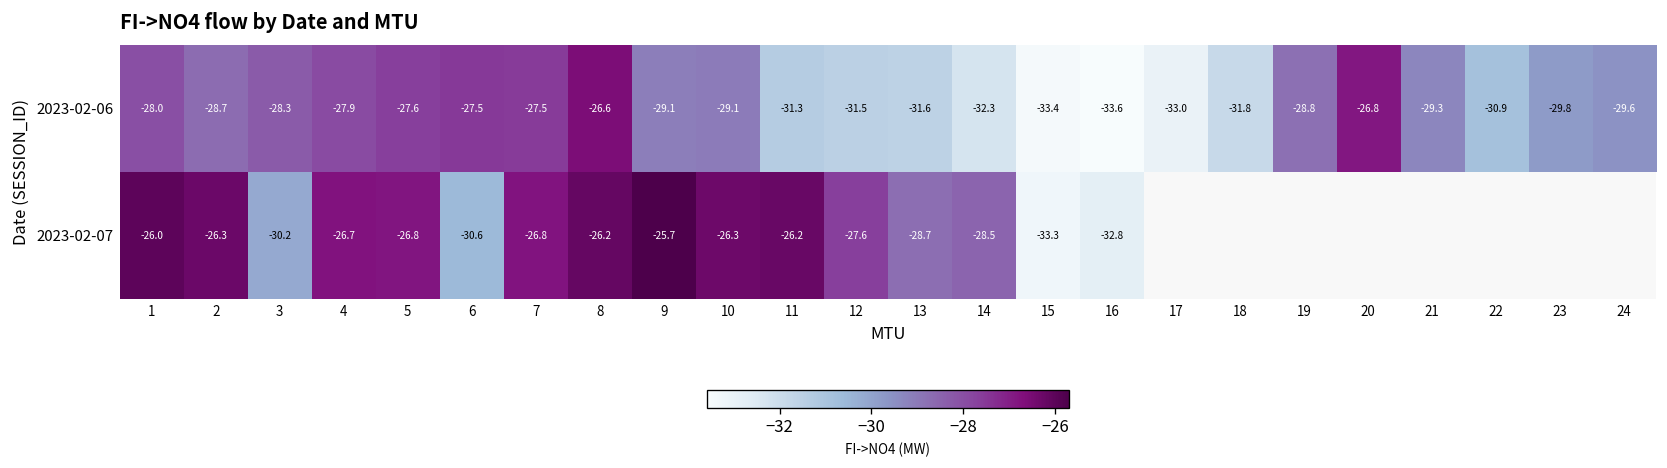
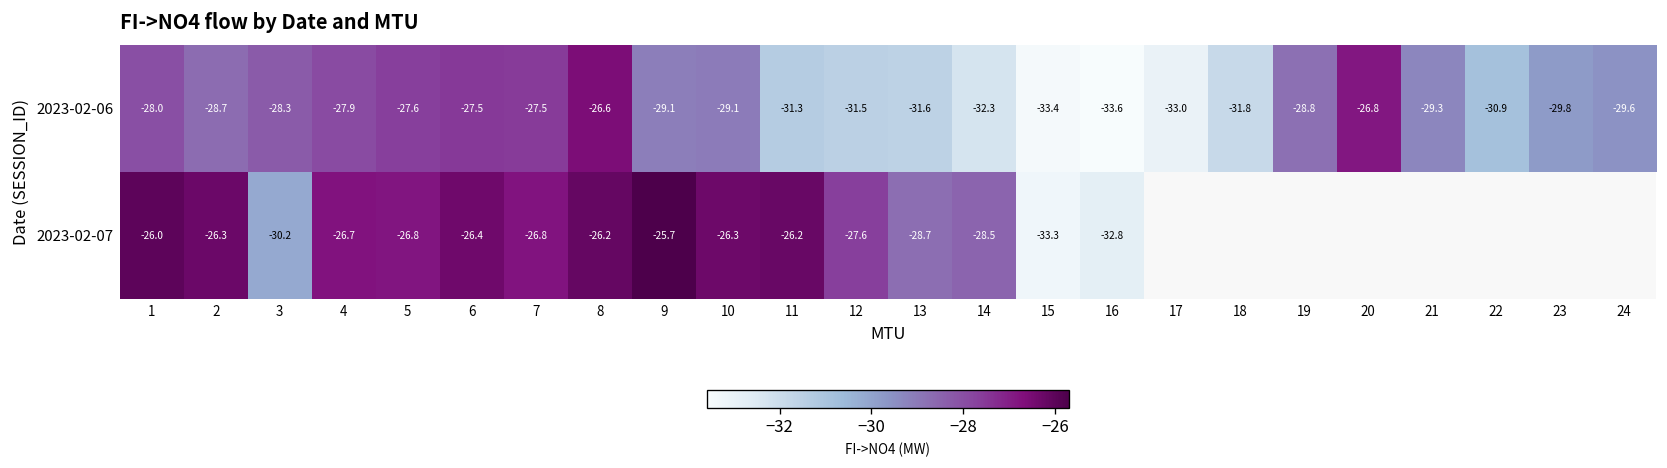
  {
    "2023-02-06": {
      "1": -28.0,
      "2": -28.7,
      "3": -28.3,
      "4": -27.9,
      "5": -27.6,
      "6": -27.5,
      "7": -27.5,
      "8": -26.6,
      "9": -29.1,
      "10": -29.1,
      "11": -31.3,
      "12": -31.5,
      "13": -31.6,
      "14": -32.3,
      "15": -33.4,
      "16": -33.6,
      "17": -33.0,
      "18": -31.8,
      "19": -28.8,
      "20": -26.8,
      "21": -29.3,
      "22": -30.9,
      "23": -29.8,
      "24": -29.6
    },
    "2023-02-07": {
      "1": -26.0,
      "2": -26.3,
      "3": -30.2,
      "4": -26.7,
      "5": -26.8,
-     "6": -30.6,
+     "6": -26.4,
      "7": -26.8,
      "8": -26.2,
      "9": -25.7,
      "10": -26.3,
      "11": -26.2,
      "12": -27.6,
      "13": -28.7,
      "14": -28.5,
      "15": -33.3,
      "16": -32.8
    }
  }
